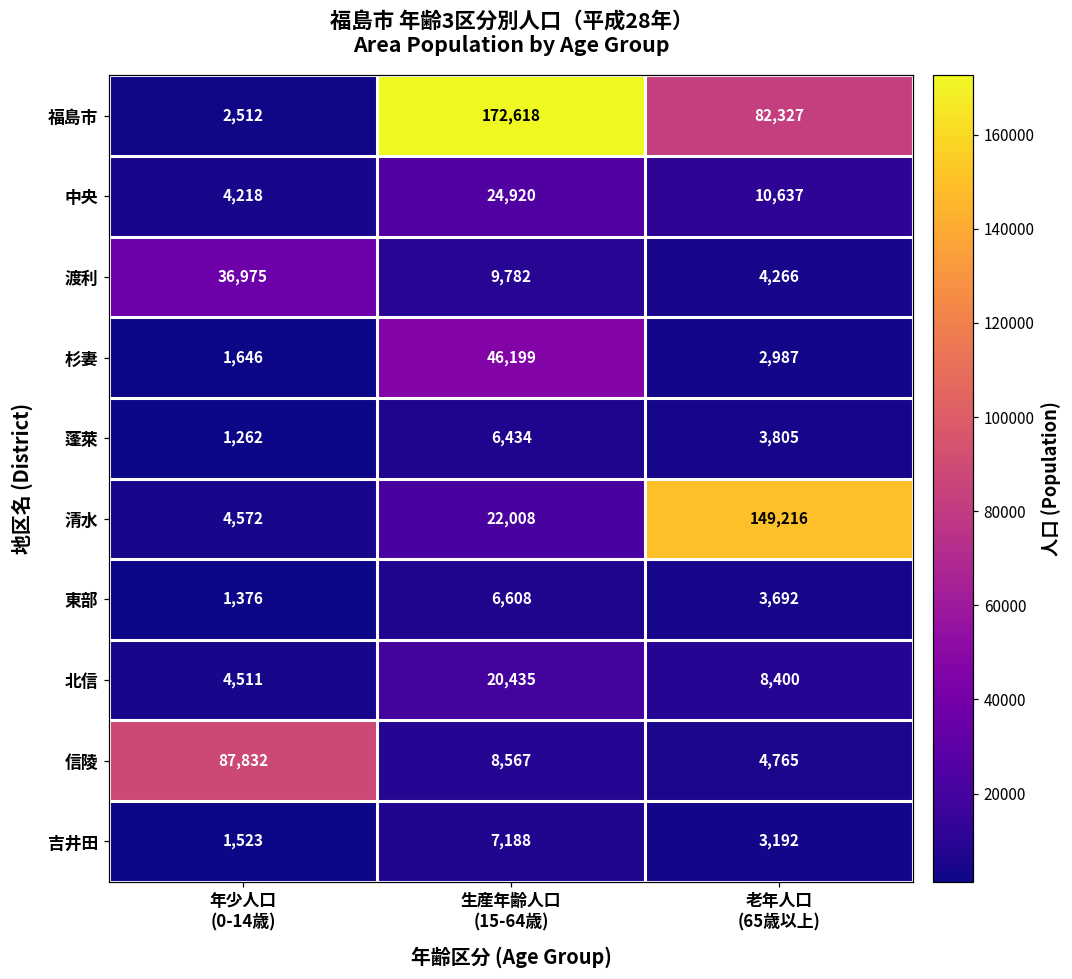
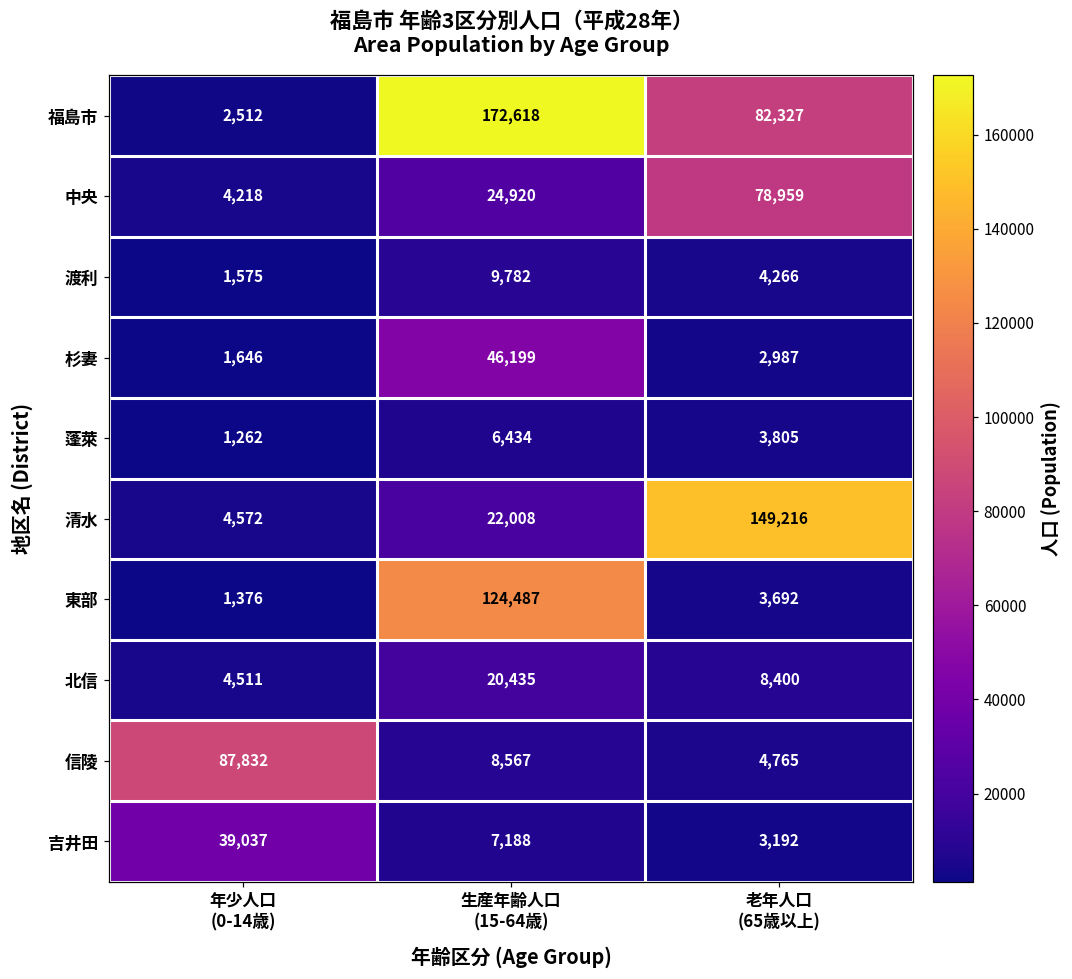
  {
    "福島市": {
      "年少人口 (0-14歳)": "2,512",
      "生産年齢人口 (15-64歳)": "172,618",
      "老年人口 (65歳以上)": "82,327"
    },
    "中央": {
      "年少人口 (0-14歳)": "4,218",
      "生産年齢人口 (15-64歳)": "24,920",
-     "老年人口 (65歳以上)": "10,637"
+     "老年人口 (65歳以上)": "78,959"
    },
    "渡利": {
-     "年少人口 (0-14歳)": "36,975",
+     "年少人口 (0-14歳)": "1,575",
      "生産年齢人口 (15-64歳)": "9,782",
      "老年人口 (65歳以上)": "4,266"
    },
    "杉妻": {
      "年少人口 (0-14歳)": "1,646",
      "生産年齢人口 (15-64歳)": "46,199",
      "老年人口 (65歳以上)": "2,987"
    },
    "蓬萊": {
      "年少人口 (0-14歳)": "1,262",
      "生産年齢人口 (15-64歳)": "6,434",
      "老年人口 (65歳以上)": "3,805"
    },
    "清水": {
      "年少人口 (0-14歳)": "4,572",
      "生産年齢人口 (15-64歳)": "22,008",
      "老年人口 (65歳以上)": "149,216"
    },
    "東部": {
      "年少人口 (0-14歳)": "1,376",
-     "生産年齢人口 (15-64歳)": "6,608",
+     "生産年齢人口 (15-64歳)": "124,487",
      "老年人口 (65歳以上)": "3,692"
    },
    "北信": {
      "年少人口 (0-14歳)": "4,511",
      "生産年齢人口 (15-64歳)": "20,435",
      "老年人口 (65歳以上)": "8,400"
    },
    "信陵": {
      "年少人口 (0-14歳)": "87,832",
      "生産年齢人口 (15-64歳)": "8,567",
      "老年人口 (65歳以上)": "4,765"
    },
    "吉井田": {
-     "年少人口 (0-14歳)": "1,523",
+     "年少人口 (0-14歳)": "39,037",
      "生産年齢人口 (15-64歳)": "7,188",
      "老年人口 (65歳以上)": "3,192"
    }
  }
